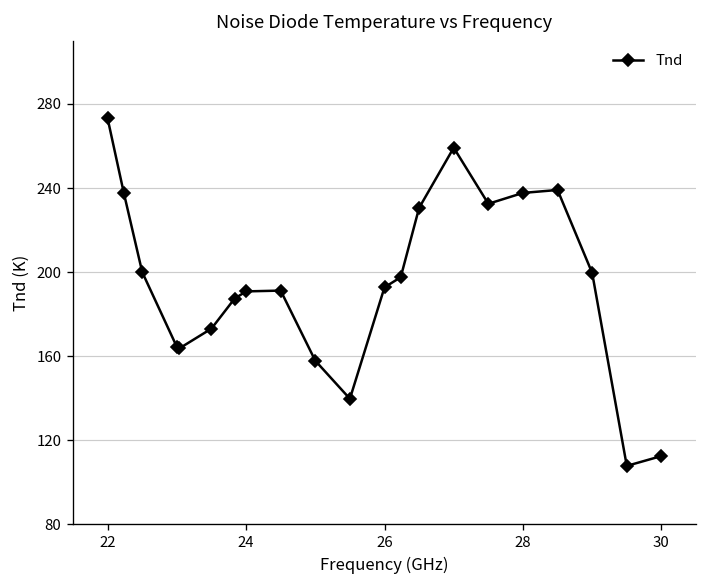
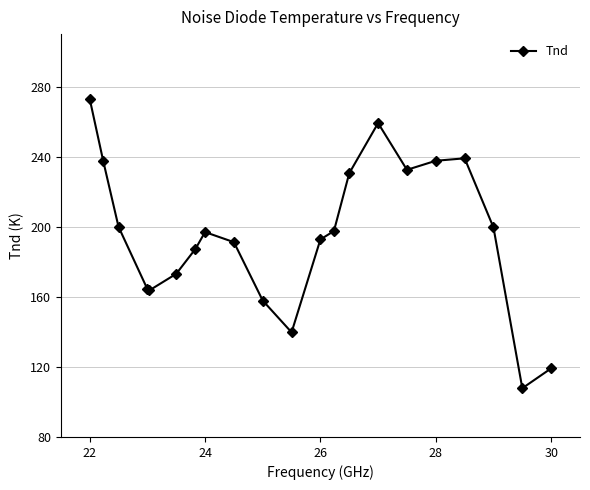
  {
    "22": 273,
-   "24": 191,
+   "24": 197,
    "26": 193,
    "28": 238,
-   "30": 113
+   "30": 119
  }
